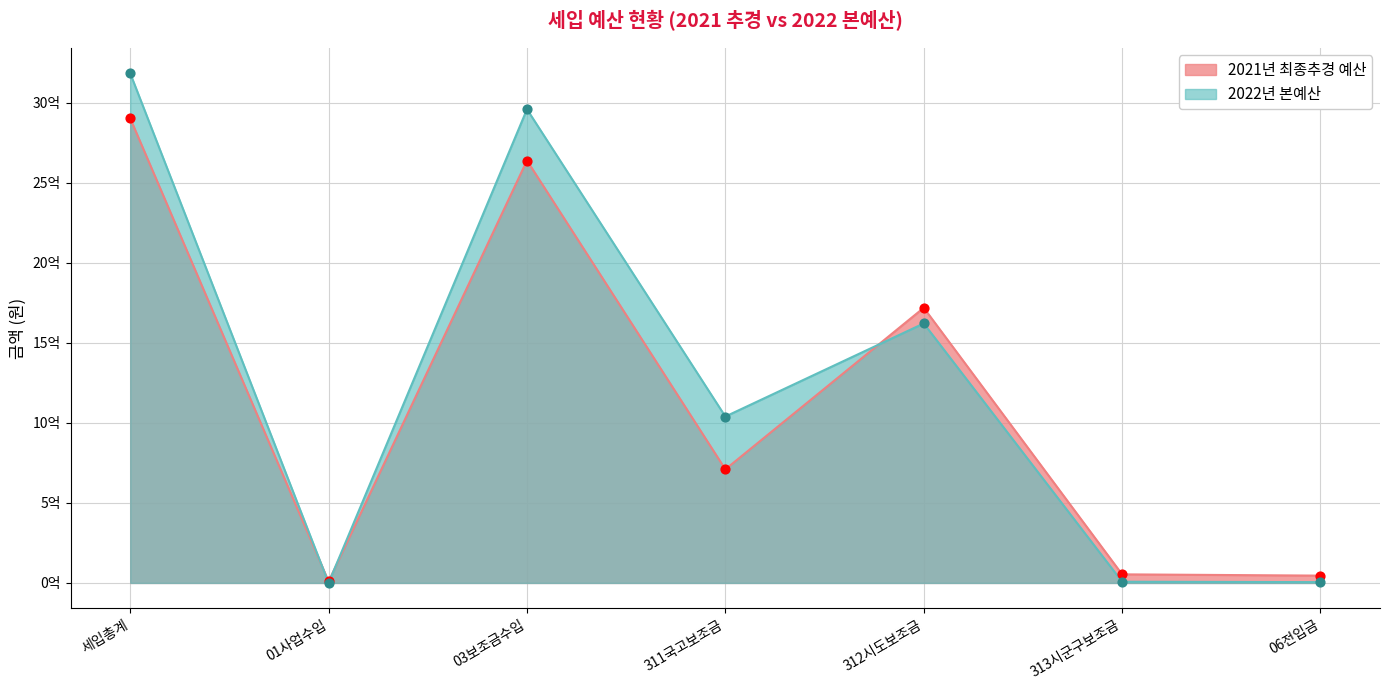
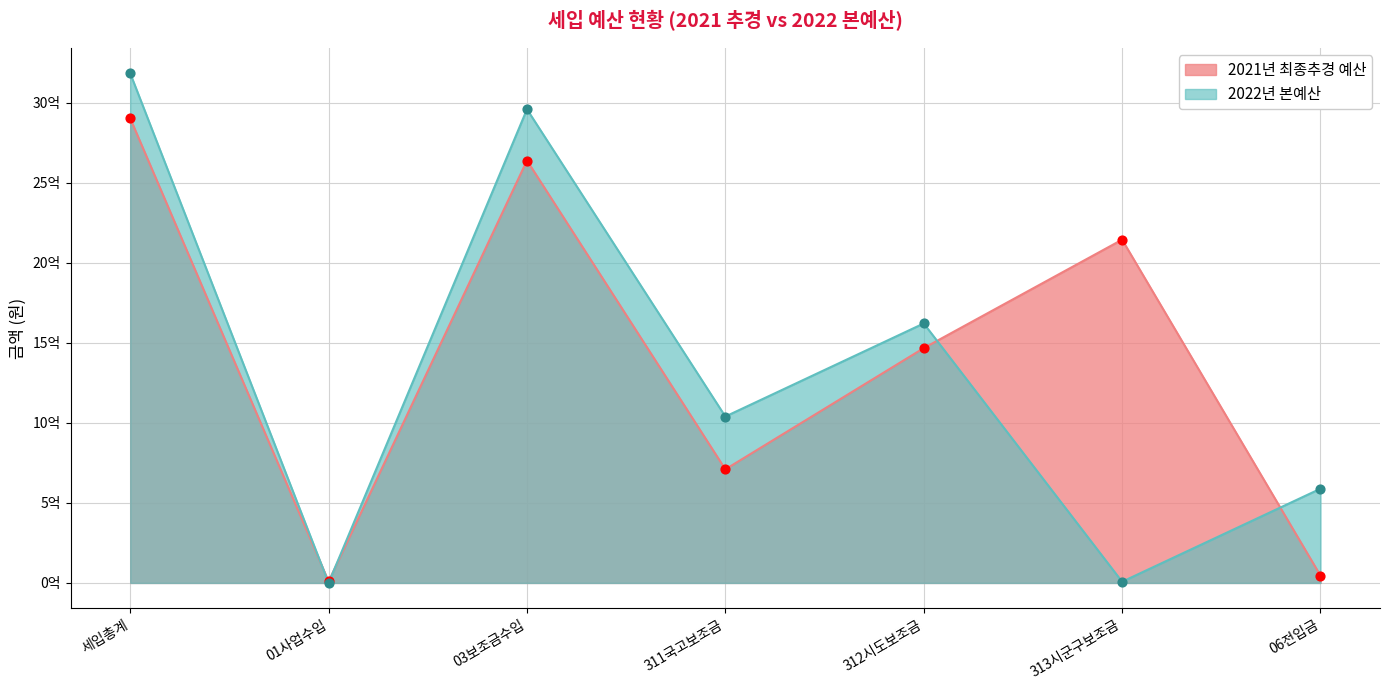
  {
    "2021년 최종추경 예산": {
      "세입총계": "29.0억",
      "03보조금수입": "26.4억",
      "311국고보조금": "7.1억",
-     "312시도보조금": "17.2억",
-     "313시군구보조금": "0.5억",
+     "312시도보조금": "14.7억",
+     "313시군구보조금": "21.4억",
      "06전입금": "0.5억"
    },
    "2022년 본예산": {
      "세입총계": "31.8억",
      "03보조금수입": "29.6억",
      "311국고보조금": "10.4억",
      "312시도보조금": "16.2억",
      "313시군구보조금": "0.1억",
-     "06전입금": "0.1억"
+     "06전입금": "5.9억"
    }
  }
